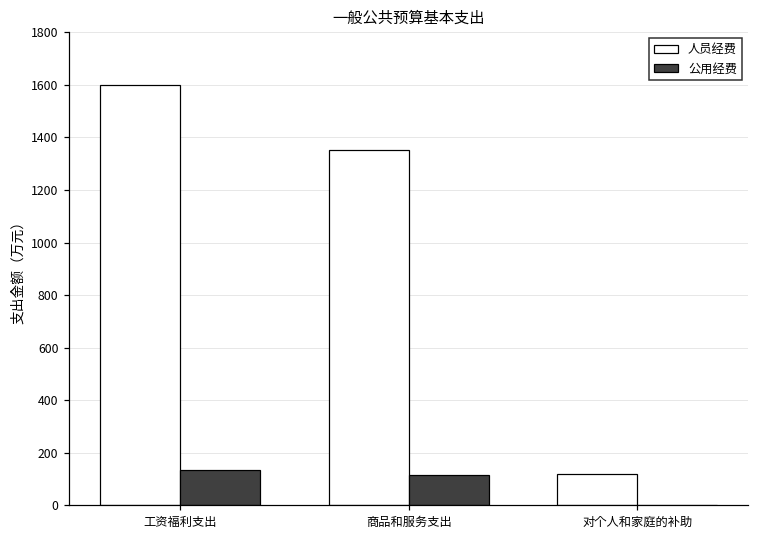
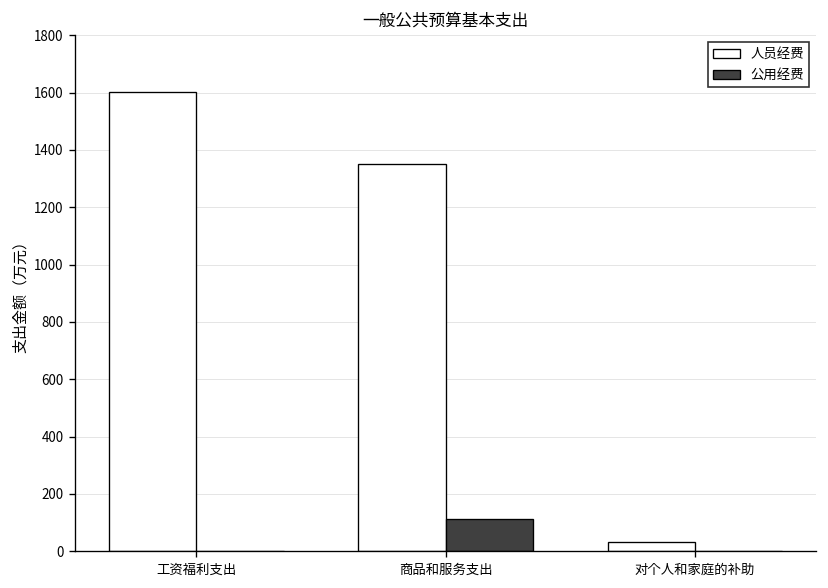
  {
    "人员经费": {
      "工资福利支出": 1600,
      "商品和服务支出": 1350,
-     "对个人和家庭的补助": 120
+     "对个人和家庭的补助": 30
    },
    "公用经费": {
-     "工资福利支出": 140,
+     "工资福利支出": 0,
      "商品和服务支出": 110,
      "对个人和家庭的补助": 0
    }
  }
